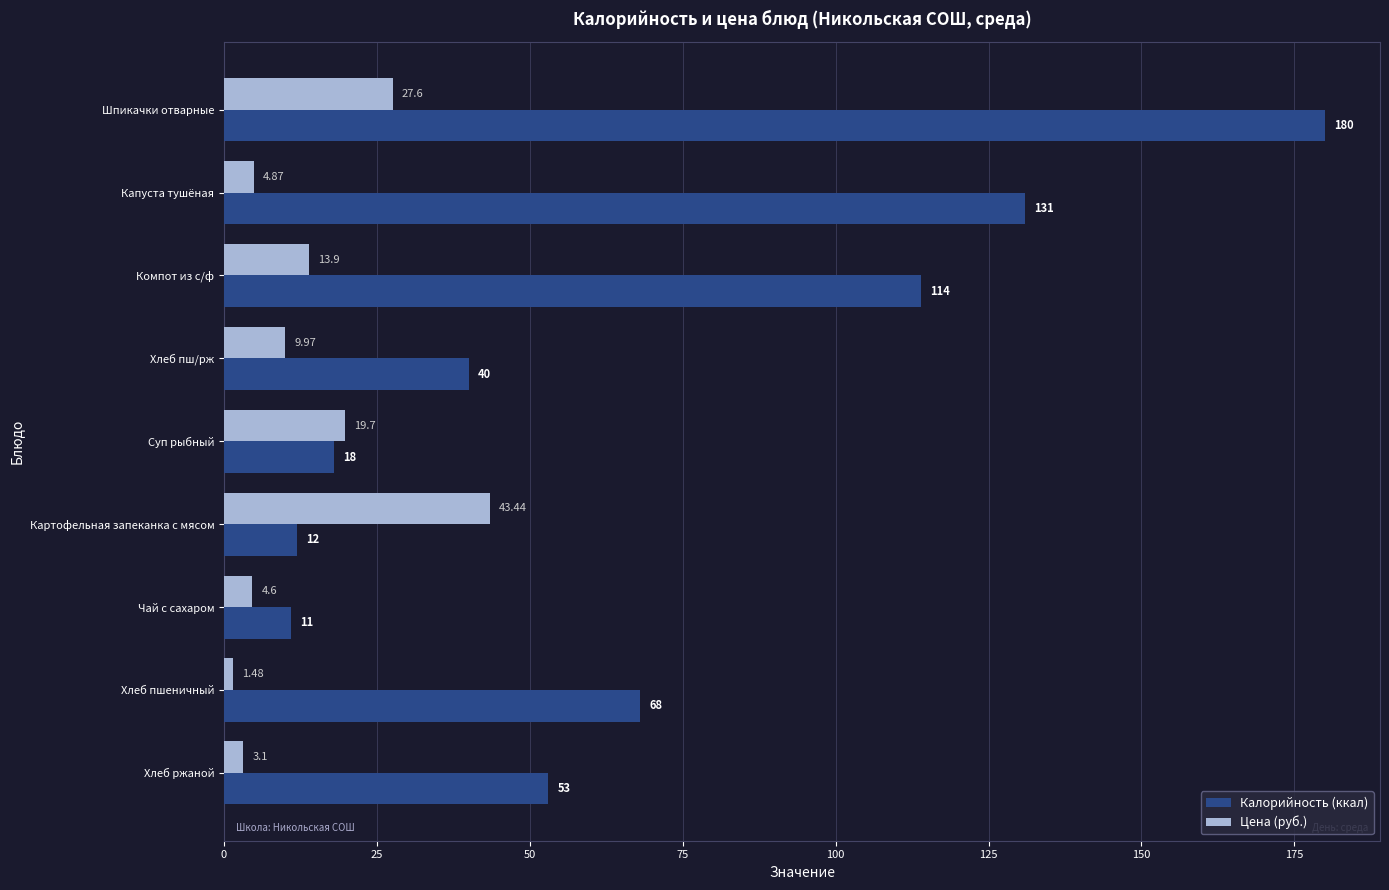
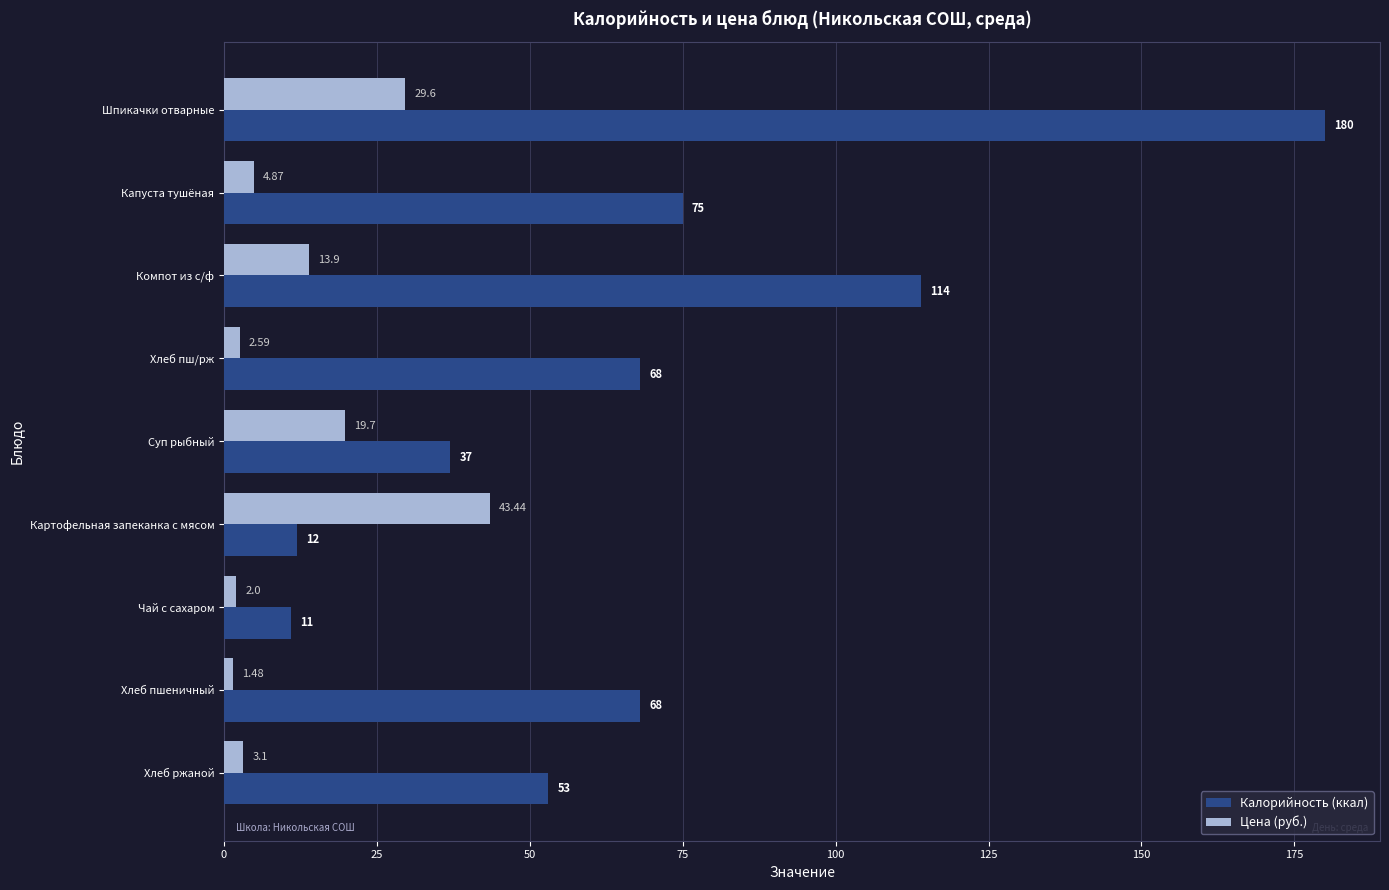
  {
    "Калорийность (ккал)": {
      "Шпикачки отварные": 180,
-     "Капуста тушёная": 131,
+     "Капуста тушёная": 75,
      "Компот из с/ф": 114,
-     "Хлеб пш/рж": 40,
-     "Суп рыбный": 18,
+     "Хлеб пш/рж": 68,
+     "Суп рыбный": 37,
      "Картофельная запеканка с мясом": 12,
      "Чай с сахаром": 11,
      "Хлеб пшеничный": 68,
      "Хлеб ржаной": 53
    },
    "Цена (руб.)": {
-     "Шпикачки отварные": 27.6,
+     "Шпикачки отварные": 29.6,
      "Капуста тушёная": 4.87,
      "Компот из с/ф": 13.9,
-     "Хлеб пш/рж": 9.97,
+     "Хлеб пш/рж": 2.59,
      "Суп рыбный": 19.7,
      "Картофельная запеканка с мясом": 43.44,
-     "Чай с сахаром": 4.6,
+     "Чай с сахаром": 2.0,
      "Хлеб пшеничный": 1.48,
      "Хлеб ржаной": 3.1
    }
  }
